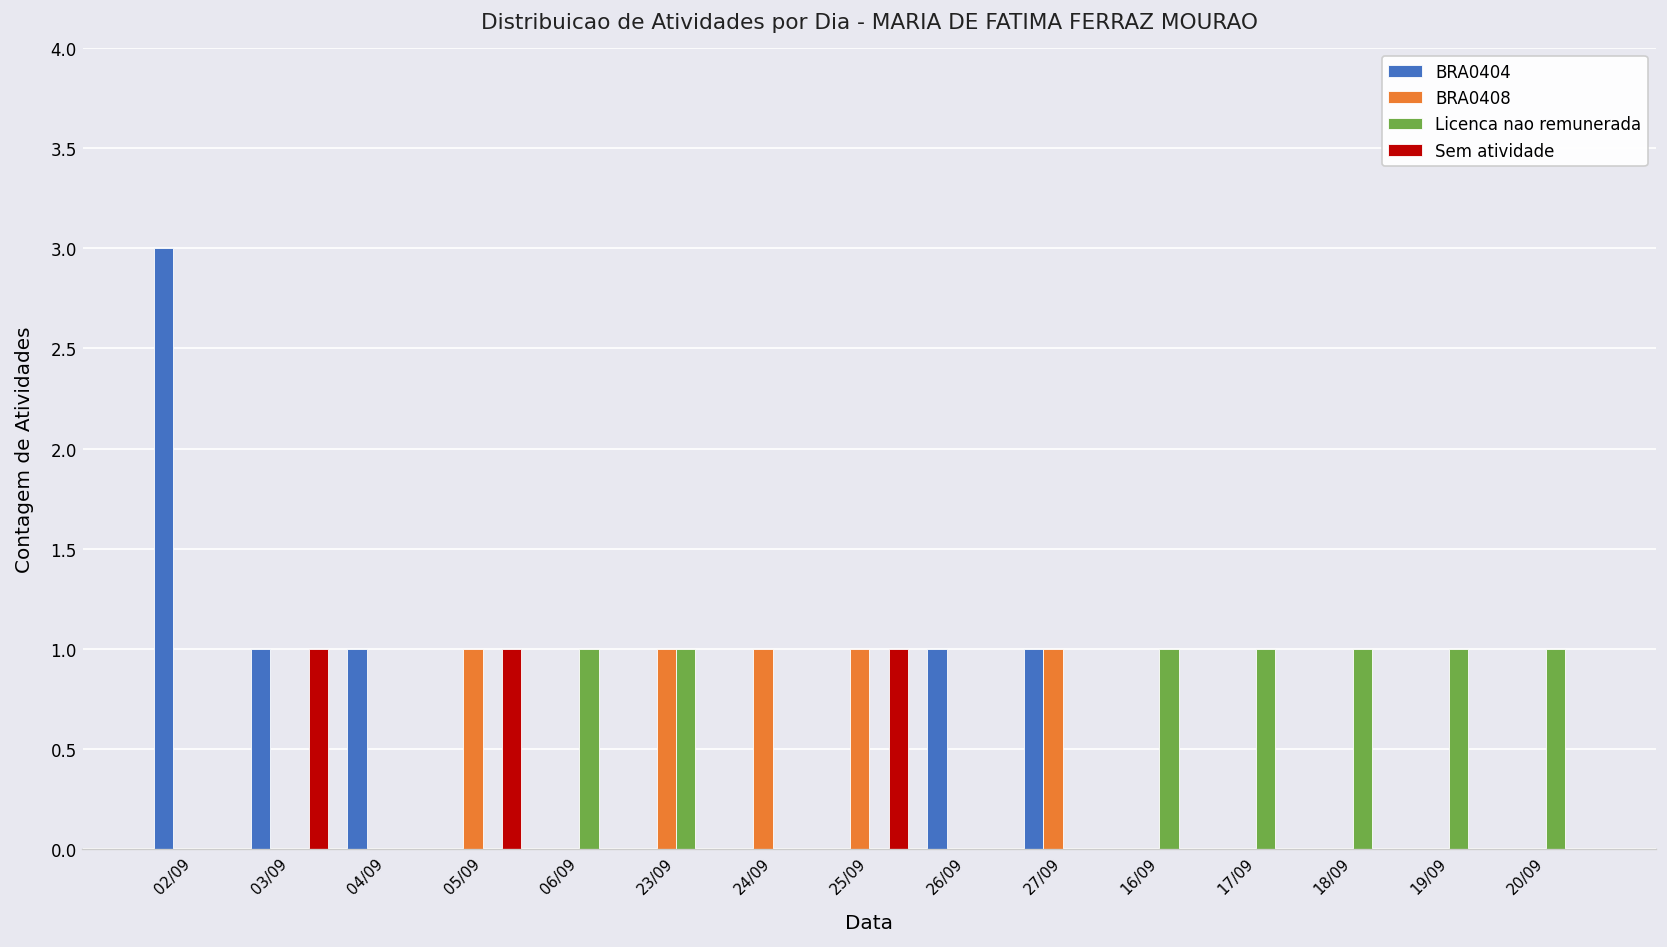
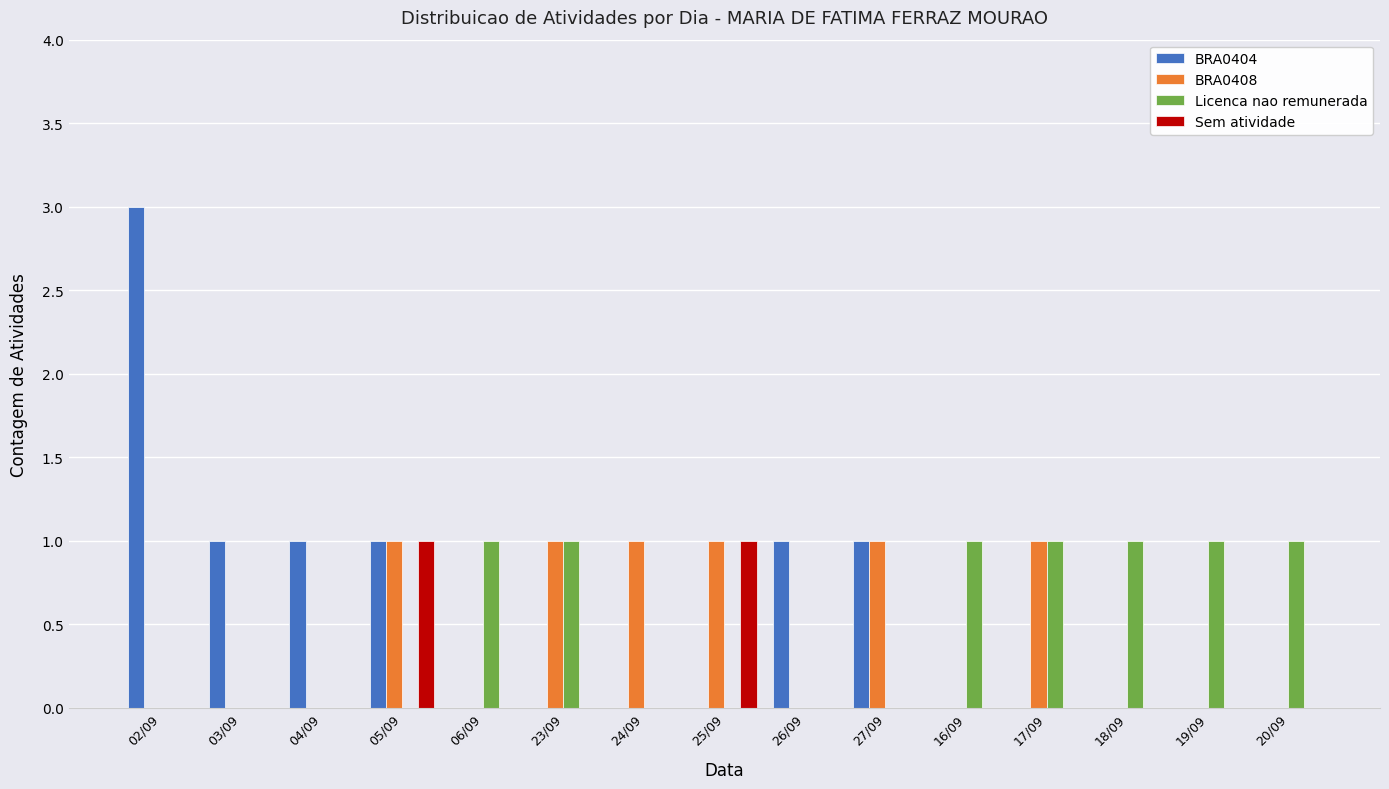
  {
    "BRA0404": {
      "02/09": 3,
      "03/09": 1,
      "04/09": 1,
-     "05/09": 0,
+     "05/09": 1,
      "06/09": 0,
      "23/09": 0,
      "24/09": 0,
      "25/09": 0,
      "26/09": 1,
      "27/09": 1,
      "16/09": 0,
      "17/09": 0,
      "18/09": 0,
      "19/09": 0,
      "20/09": 0
    },
    "BRA0408": {
      "02/09": 0,
      "03/09": 0,
      "04/09": 0,
      "05/09": 1,
      "06/09": 0,
      "23/09": 1,
      "24/09": 1,
      "25/09": 1,
      "26/09": 0,
      "27/09": 1,
      "16/09": 0,
-     "17/09": 0,
+     "17/09": 1,
      "18/09": 0,
      "19/09": 0,
      "20/09": 0
    },
    "Licenca nao remunerada": {
      "02/09": 0,
      "03/09": 0,
      "04/09": 0,
      "05/09": 0,
      "06/09": 1,
      "23/09": 1,
      "24/09": 0,
      "25/09": 0,
      "26/09": 0,
      "27/09": 0,
      "16/09": 1,
      "17/09": 1,
      "18/09": 1,
      "19/09": 1,
      "20/09": 1
    },
    "Sem atividade": {
      "02/09": 0,
-     "03/09": 1,
+     "03/09": 0,
      "04/09": 0,
      "05/09": 1,
      "06/09": 0,
      "23/09": 0,
      "24/09": 0,
      "25/09": 1,
      "26/09": 0,
      "27/09": 0,
      "16/09": 0,
      "17/09": 0,
      "18/09": 0,
      "19/09": 0,
      "20/09": 0
    }
  }
